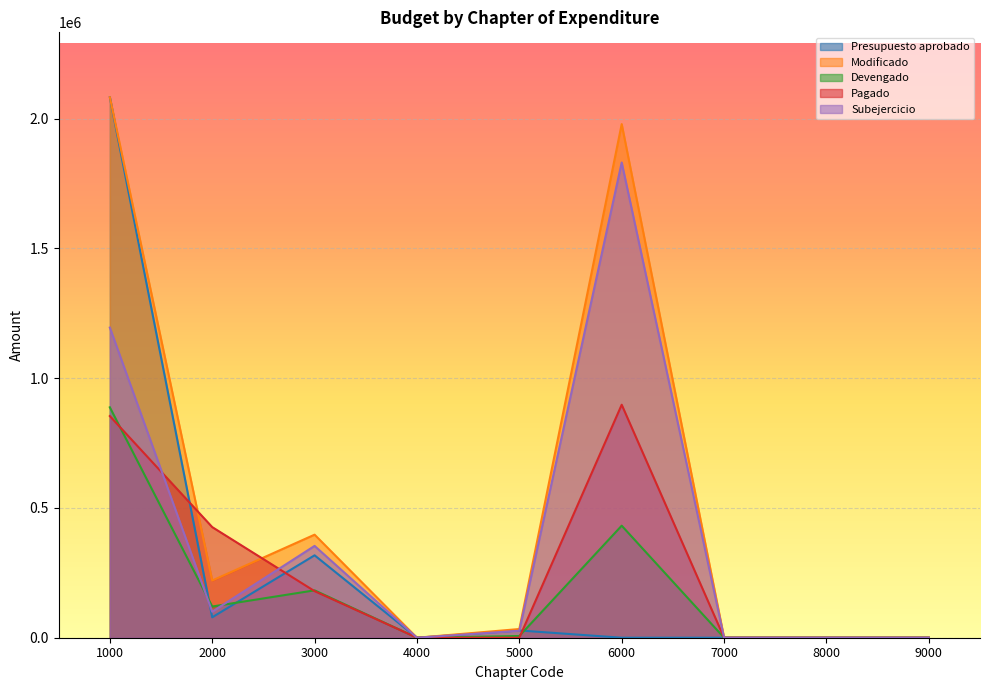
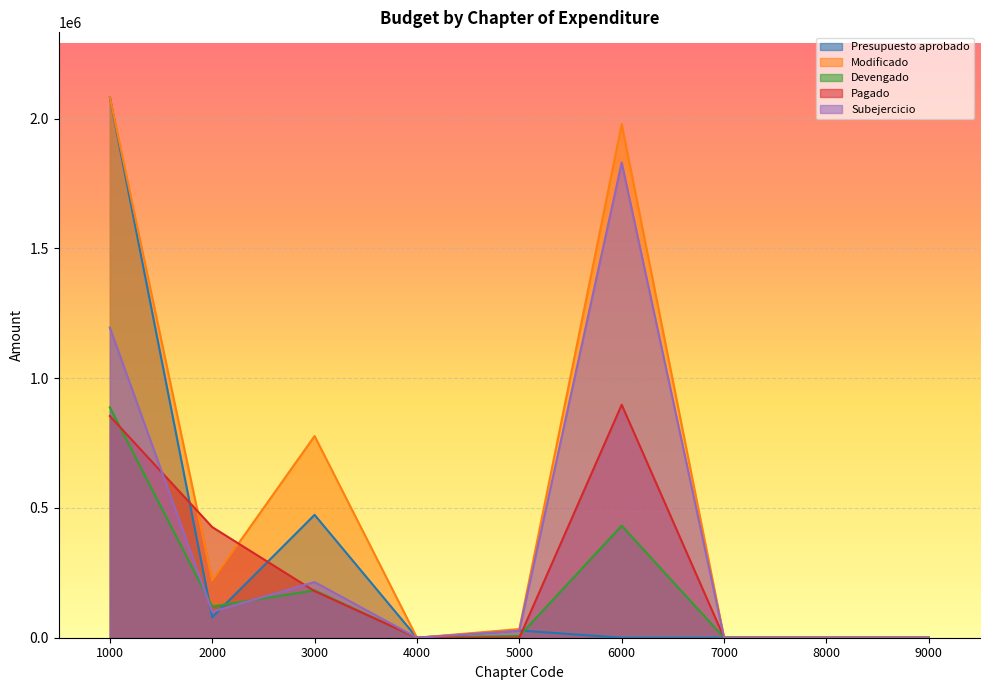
  {
    "Presupuesto aprobado": {
      "2000": 80000,
-     "3000": 320000,
+     "3000": 470000,
      "6000": 0
    },
    "Modificado": {
      "2000": 220000,
-     "3000": 400000,
+     "3000": 780000,
      "6000": 1980000
    },
    "Devengado": {
      "1000": 890000,
      "2000": 120000,
      "6000": 430000
    },
    "Pagado": {
      "1000": 850000,
      "2000": 430000,
      "6000": 900000
    },
    "Subejercicio": {
      "1000": 1200000,
      "2000": 100000,
-     "3000": 350000,
+     "3000": 210000,
      "6000": 1830000
    }
  }
